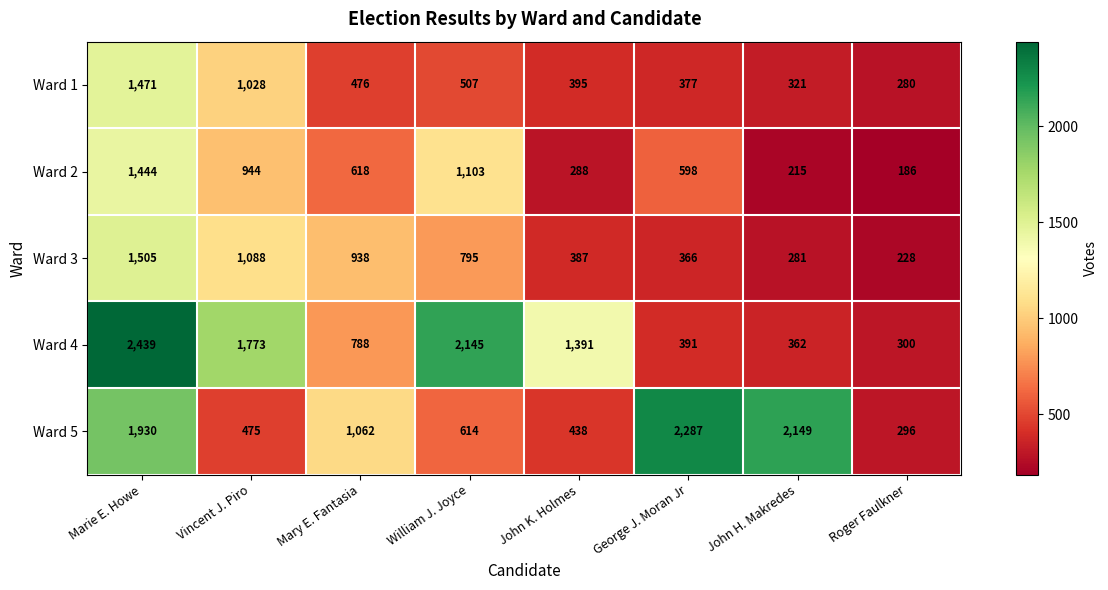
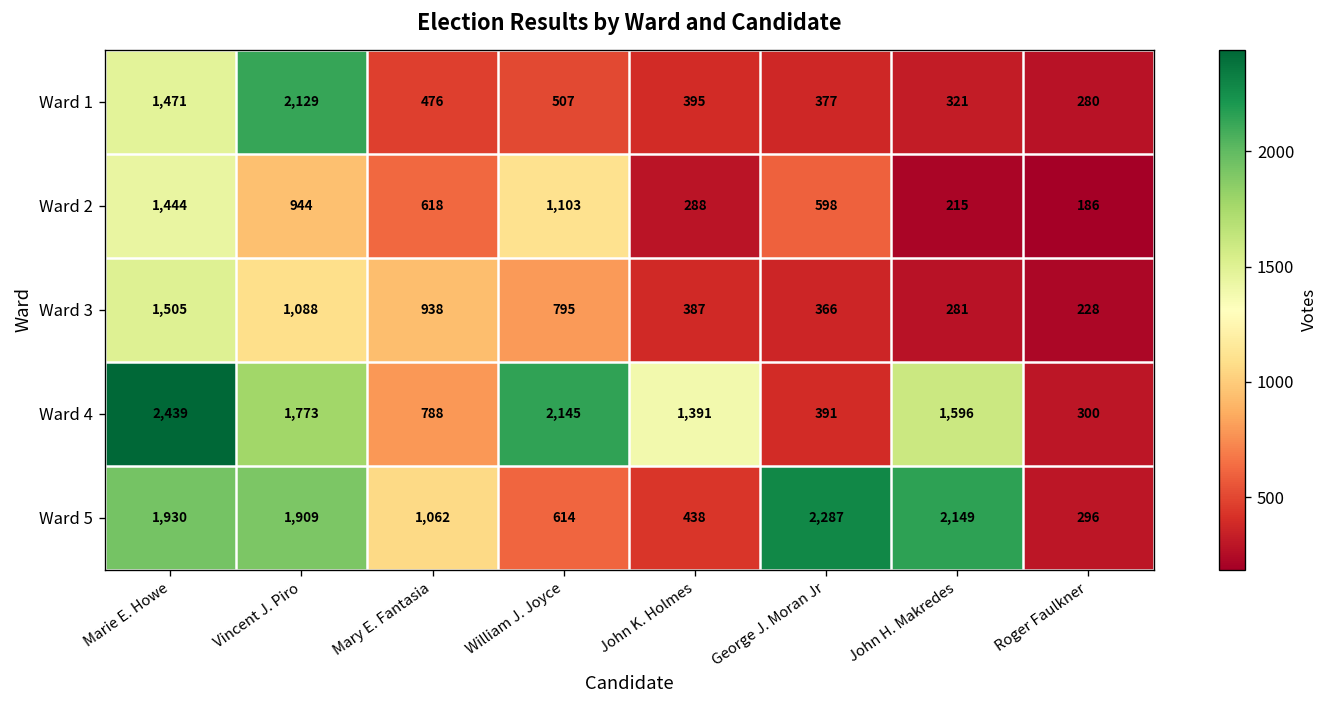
  {
    "Ward 1": {
      "Marie E. Howe": "1,471",
-     "Vincent J. Piro": "1,028",
+     "Vincent J. Piro": "2,129",
      "Mary E. Fantasia": "476",
      "William J. Joyce": "507",
      "John K. Holmes": "395",
      "George J. Moran Jr": "377",
      "John H. Makredes": "321",
      "Roger Faulkner": "280"
    },
    "Ward 2": {
      "Marie E. Howe": "1,444",
      "Vincent J. Piro": "944",
      "Mary E. Fantasia": "618",
      "William J. Joyce": "1,103",
      "John K. Holmes": "288",
      "George J. Moran Jr": "598",
      "John H. Makredes": "215",
      "Roger Faulkner": "186"
    },
    "Ward 3": {
      "Marie E. Howe": "1,505",
      "Vincent J. Piro": "1,088",
      "Mary E. Fantasia": "938",
      "William J. Joyce": "795",
      "John K. Holmes": "387",
      "George J. Moran Jr": "366",
      "John H. Makredes": "281",
      "Roger Faulkner": "228"
    },
    "Ward 4": {
      "Marie E. Howe": "2,439",
      "Vincent J. Piro": "1,773",
      "Mary E. Fantasia": "788",
      "William J. Joyce": "2,145",
      "John K. Holmes": "1,391",
      "George J. Moran Jr": "391",
-     "John H. Makredes": "362",
+     "John H. Makredes": "1,596",
      "Roger Faulkner": "300"
    },
    "Ward 5": {
      "Marie E. Howe": "1,930",
-     "Vincent J. Piro": "475",
+     "Vincent J. Piro": "1,909",
      "Mary E. Fantasia": "1,062",
      "William J. Joyce": "614",
      "John K. Holmes": "438",
      "George J. Moran Jr": "2,287",
      "John H. Makredes": "2,149",
      "Roger Faulkner": "296"
    }
  }
